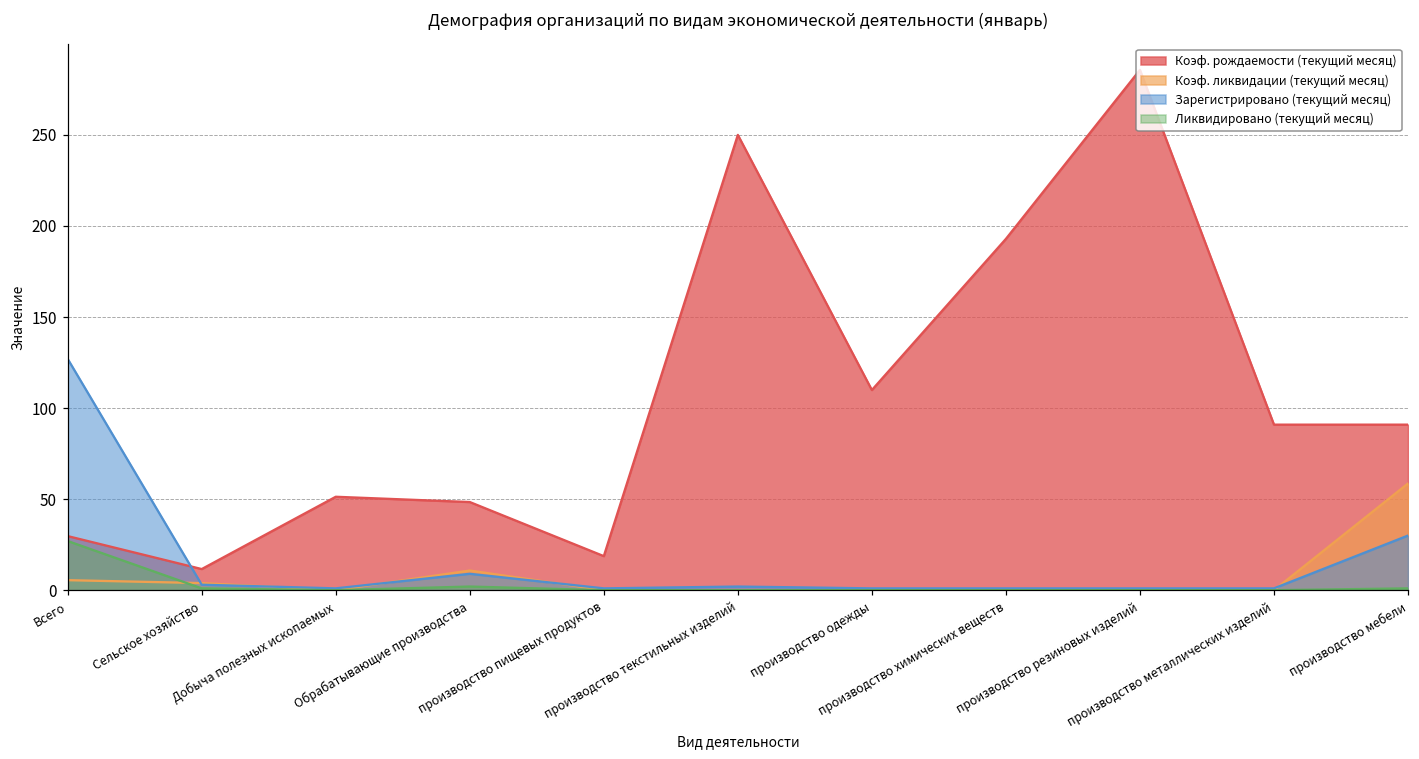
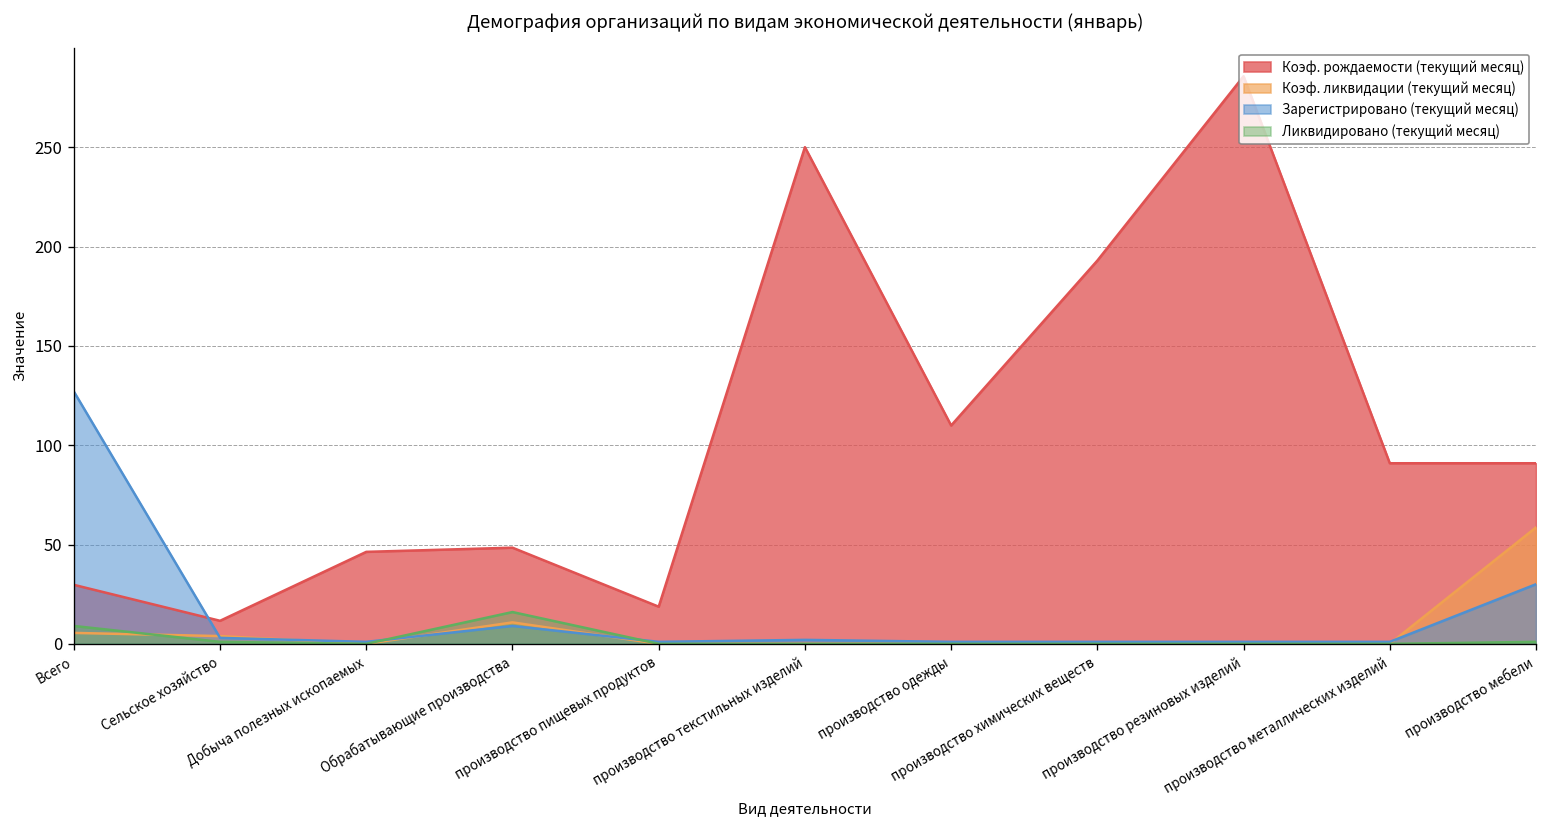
  {
    "Коэф. рождаемости (текущий месяц)": {
      "Всего": 30,
      "Сельское хозяйство": 12,
-     "Добыча полезных ископаемых": 51,
+     "Добыча полезных ископаемых": 46,
      "Обрабатывающие производства": 48,
      "производство пищевых продуктов": 19,
      "производство текстильных изделий": 250,
      "производство одежды": 110,
      "производство химических веществ": 193,
      "производство металлических изделий": 91,
      "производство мебели": 91
    },
    "Коэф. ликвидации (текущий месяц)": {
      "Всего": 6,
      "Обрабатывающие производства": 11,
      "производство мебели": 59
    },
    "Зарегистрировано (текущий месяц)": {
      "Всего": 127,
      "Обрабатывающие производства": 9,
      "производство текстильных изделий": 2,
      "производство мебели": 30
    },
    "Ликвидировано (текущий месяц)": {
-     "Всего": 27,
+     "Всего": 9,
      "Сельское хозяйство": 1,
-     "Обрабатывающие производства": 2,
+     "Обрабатывающие производства": 16,
      "производство мебели": 1
    }
  }
